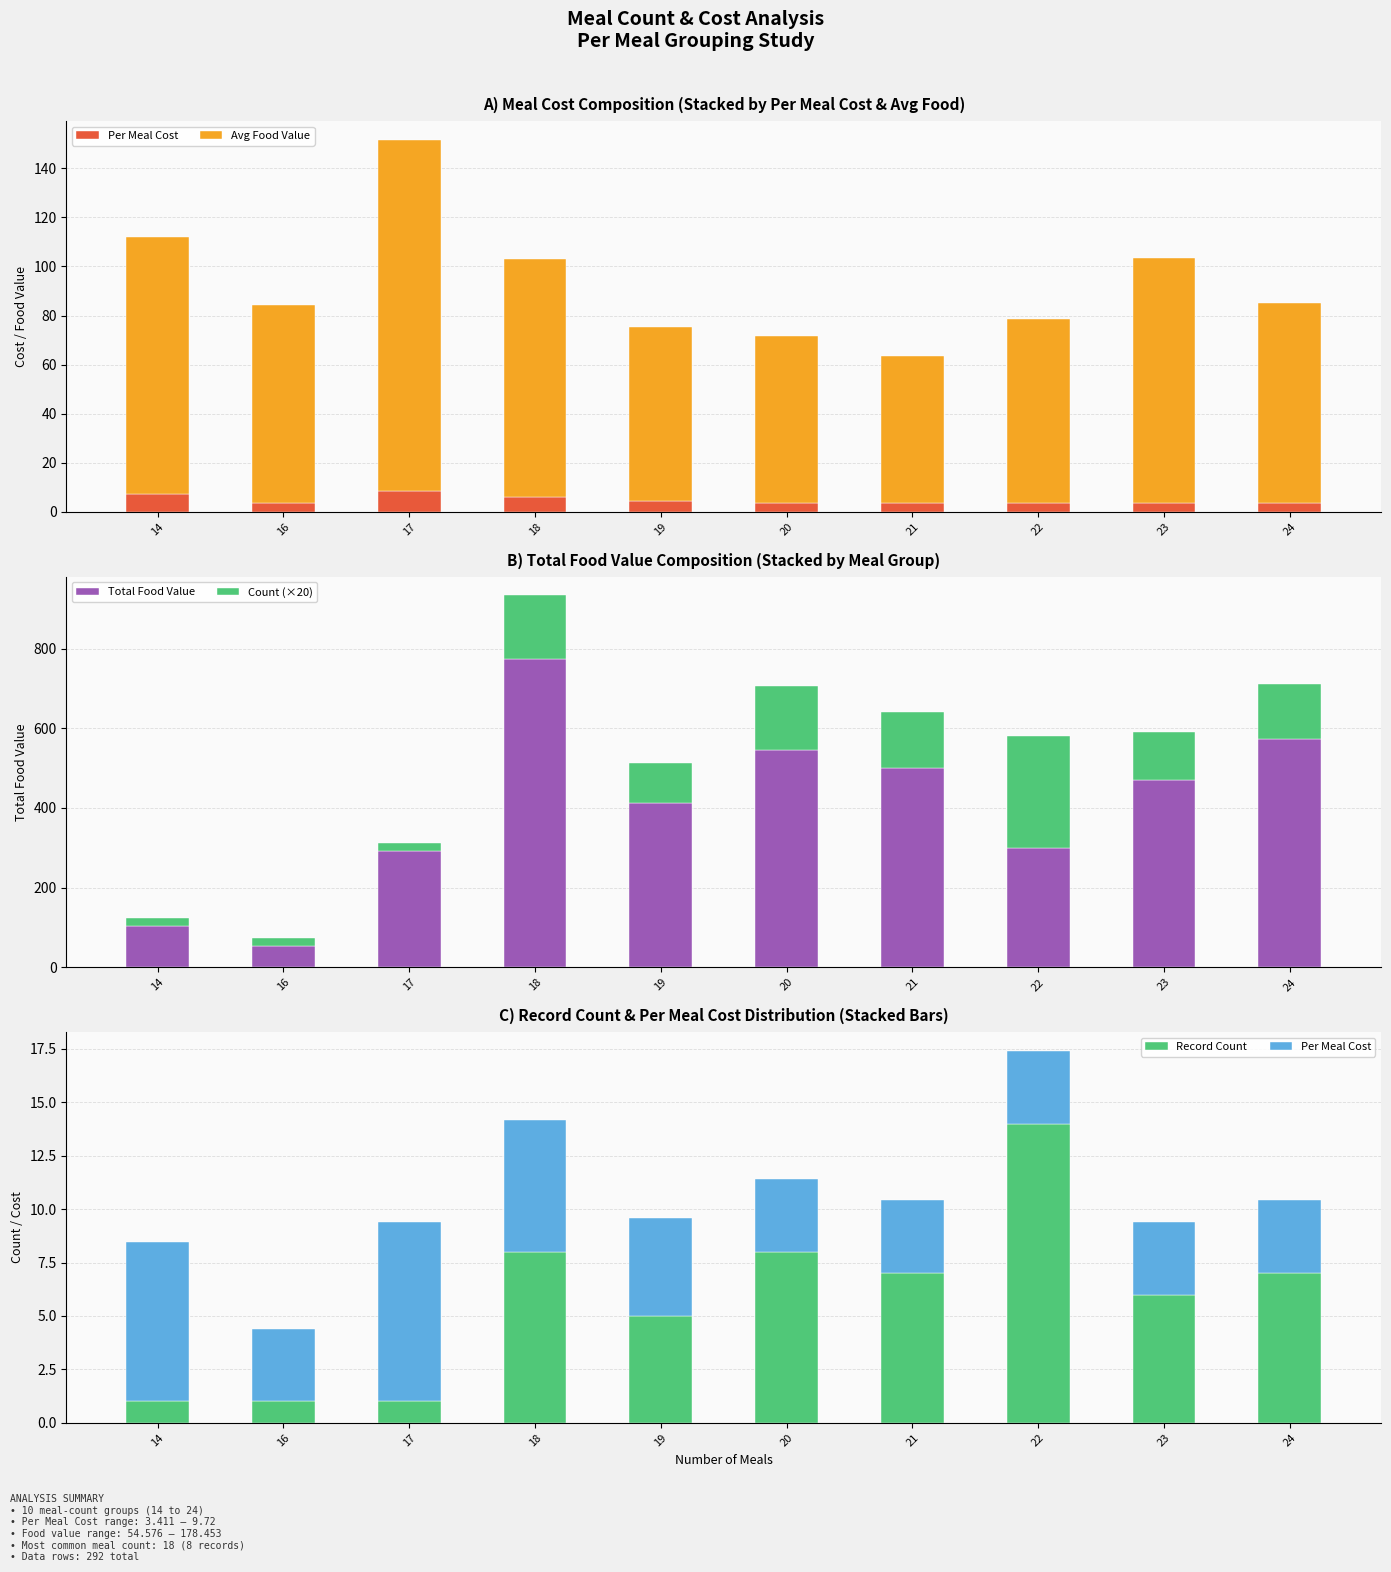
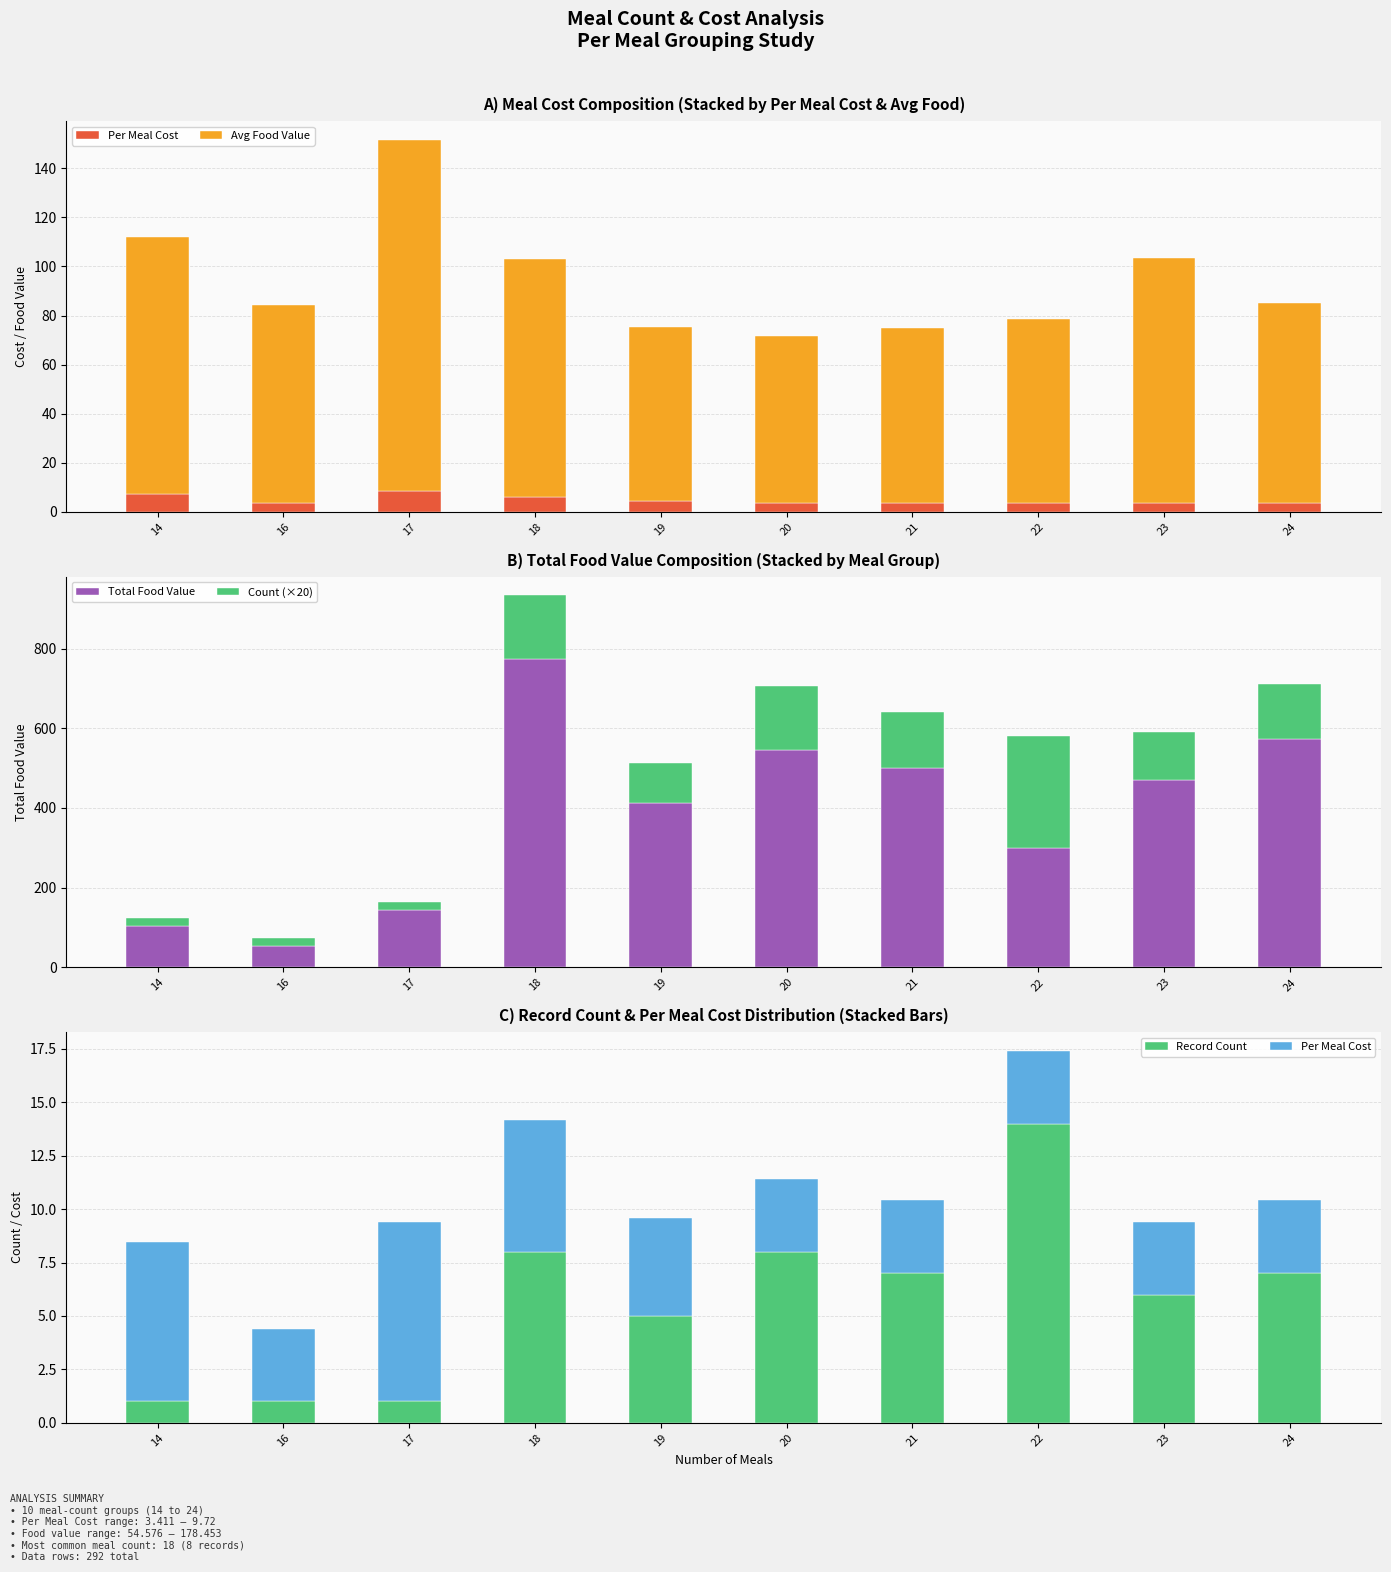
  {
    "A) Meal Cost Composition (Stacked by Per Meal Cost & Avg Food)": {
      "Avg Food Value": {
        "14": 105,
        "16": 81,
        "17": 143,
        "18": 97,
        "19": 71,
        "20": 68,
-       "21": 60,
+       "21": 72,
        "22": 75,
        "23": 100,
        "24": 82
      }
    },
    "B) Total Food Value Composition (Stacked by Meal Group)": {
      "Total Food Value": {
        "14": 100,
        "16": 50,
-       "17": 290,
+       "17": 140,
        "18": 770,
        "19": 410,
        "20": 550,
        "21": 500,
        "22": 300,
        "23": 470,
        "24": 570
      },
      "Count (×20)": {
        "14": 20,
        "16": 20,
        "17": 20,
        "18": 160,
        "19": 100,
        "20": 160,
        "21": 140,
        "22": 280,
        "23": 120,
        "24": 140
      }
    },
    "C) Record Count & Per Meal Cost Distribution (Stacked Bars)": {
      "Record Count": {
        "14": 1.0,
        "16": 1.0,
        "17": 1.0,
        "18": 8.0,
        "19": 5.0,
        "20": 8.0,
        "21": 7.0,
        "22": 14.0,
        "23": 6.0,
        "24": 7.0
      },
      "Per Meal Cost": {
        "14": 7.5,
        "16": 3.4,
        "17": 8.4,
        "18": 6.2,
        "19": 4.6,
        "20": 3.4,
        "21": 3.4,
        "22": 3.4,
        "23": 3.4,
        "24": 3.4
      }
    }
  }
